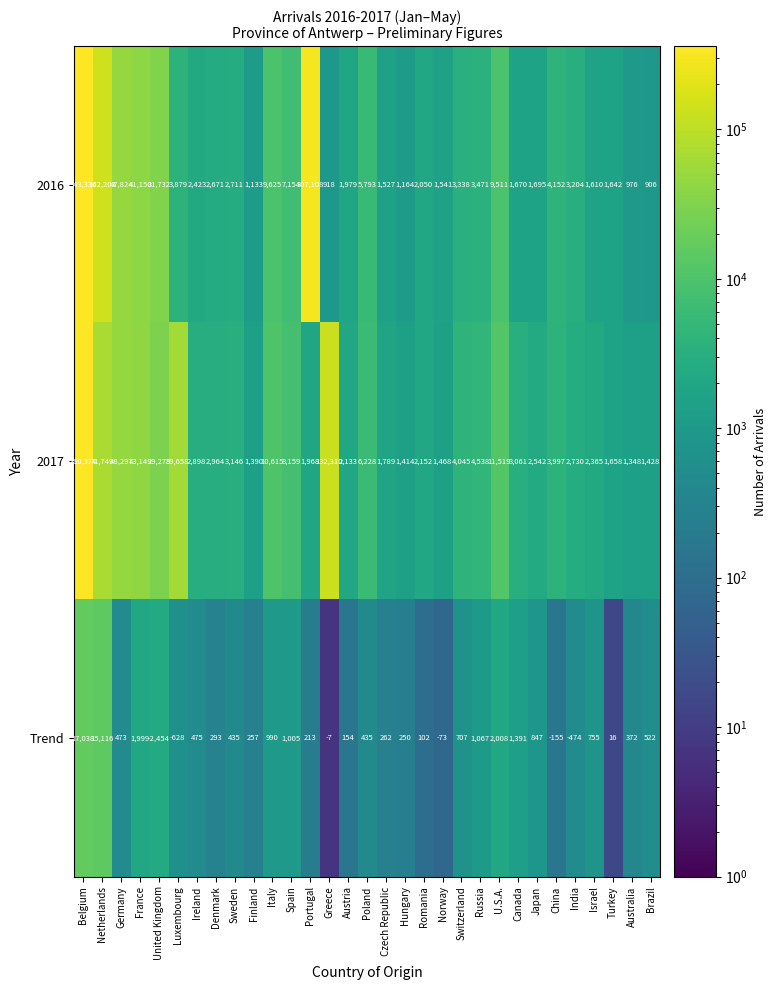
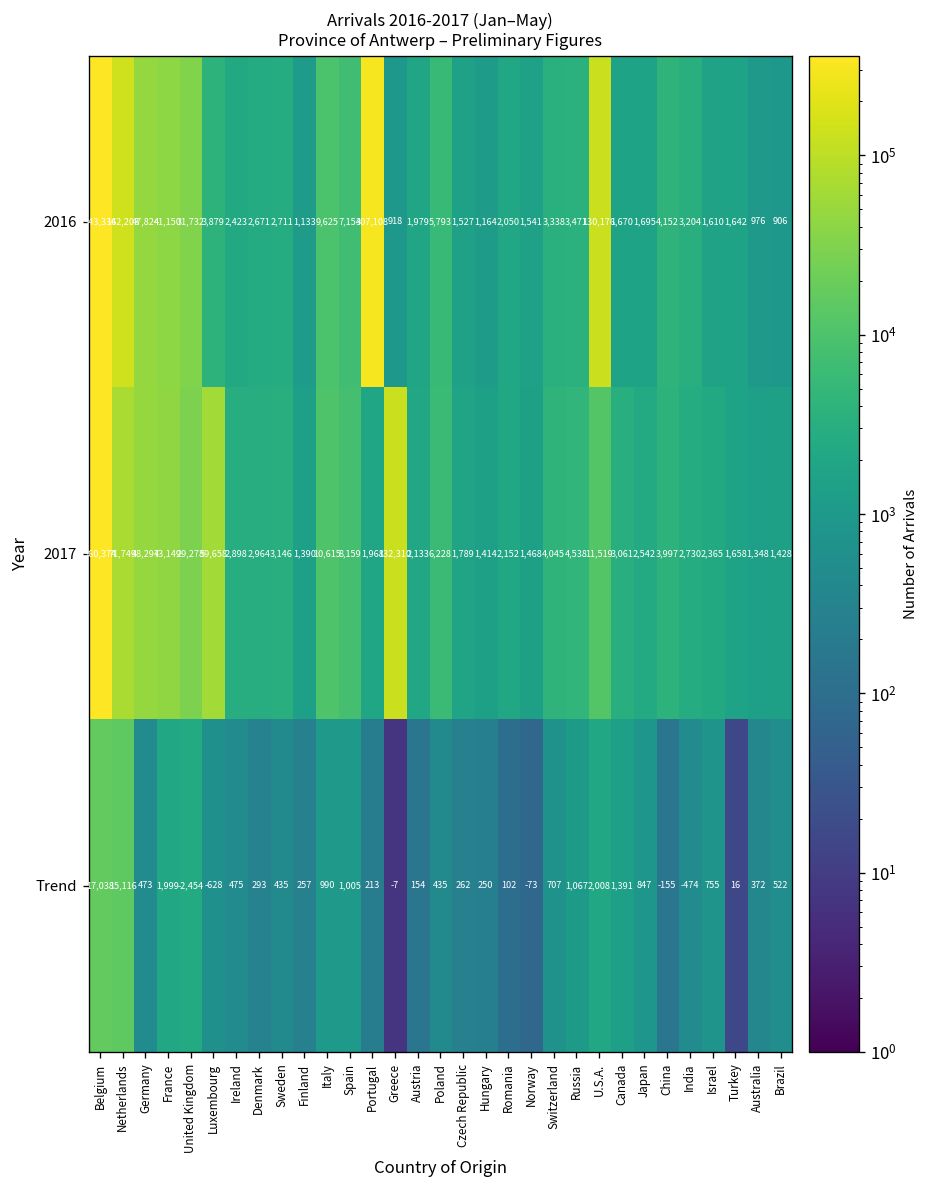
  {
    "2016": {
      "Luxembourg": "3,879",
      "Ireland": "2,423",
      "Denmark": "2,671",
      "Sweden": "2,711",
      "Finland": "1,133",
      "Italy": "9,625",
      "Greece": "918",
      "Austria": "1,979",
      "Poland": "5,793",
      "Czech Republic": "1,527",
      "Hungary": "1,164",
      "Romania": "2,050",
      "Norway": "1,541",
      "Switzerland": "3,338",
      "Russia": "3,471",
-     "U.S.A.": "9,511",
+     "U.S.A.": "130,176",
      "Canada": "1,670",
      "Japan": "1,695",
      "China": "4,152",
      "India": "3,204",
      "Israel": "1,610",
      "Turkey": "1,642",
      "Australia": "976",
      "Brazil": "906"
    },
    "2017": {
      "Ireland": "2,898",
      "Denmark": "2,964",
      "Sweden": "3,146",
      "Finland": "1,390",
      "Italy": "10,615",
      "Spain": "8,159",
      "Poland": "6,228",
      "Czech Republic": "1,789",
      "Hungary": "1,414",
      "Romania": "2,152",
      "Norway": "1,468",
      "Switzerland": "4,045",
      "Russia": "4,538",
      "U.S.A.": "11,519",
      "Canada": "3,061",
      "Japan": "2,542",
      "China": "3,997",
      "India": "2,730",
      "Israel": "2,365",
      "Turkey": "1,658",
      "Australia": "1,348",
      "Brazil": "1,428"
    },
    "Trend": {
      "Germany": "473",
      "France": "1,999",
      "United Kingdom": "-2,454",
      "Luxembourg": "-628",
      "Ireland": "475",
      "Denmark": "293",
      "Sweden": "435",
      "Finland": "257",
      "Italy": "990",
      "Spain": "1,005",
      "Portugal": "213",
      "Greece": "-7",
      "Austria": "154",
      "Poland": "435",
      "Czech Republic": "262",
      "Hungary": "250",
      "Romania": "102",
      "Norway": "-73",
      "Switzerland": "707",
      "Russia": "1,067",
      "U.S.A.": "2,008",
      "Canada": "1,391",
      "Japan": "847",
      "China": "-155",
      "India": "-474",
      "Israel": "755",
      "Turkey": "16",
      "Australia": "372",
      "Brazil": "522"
    }
  }
